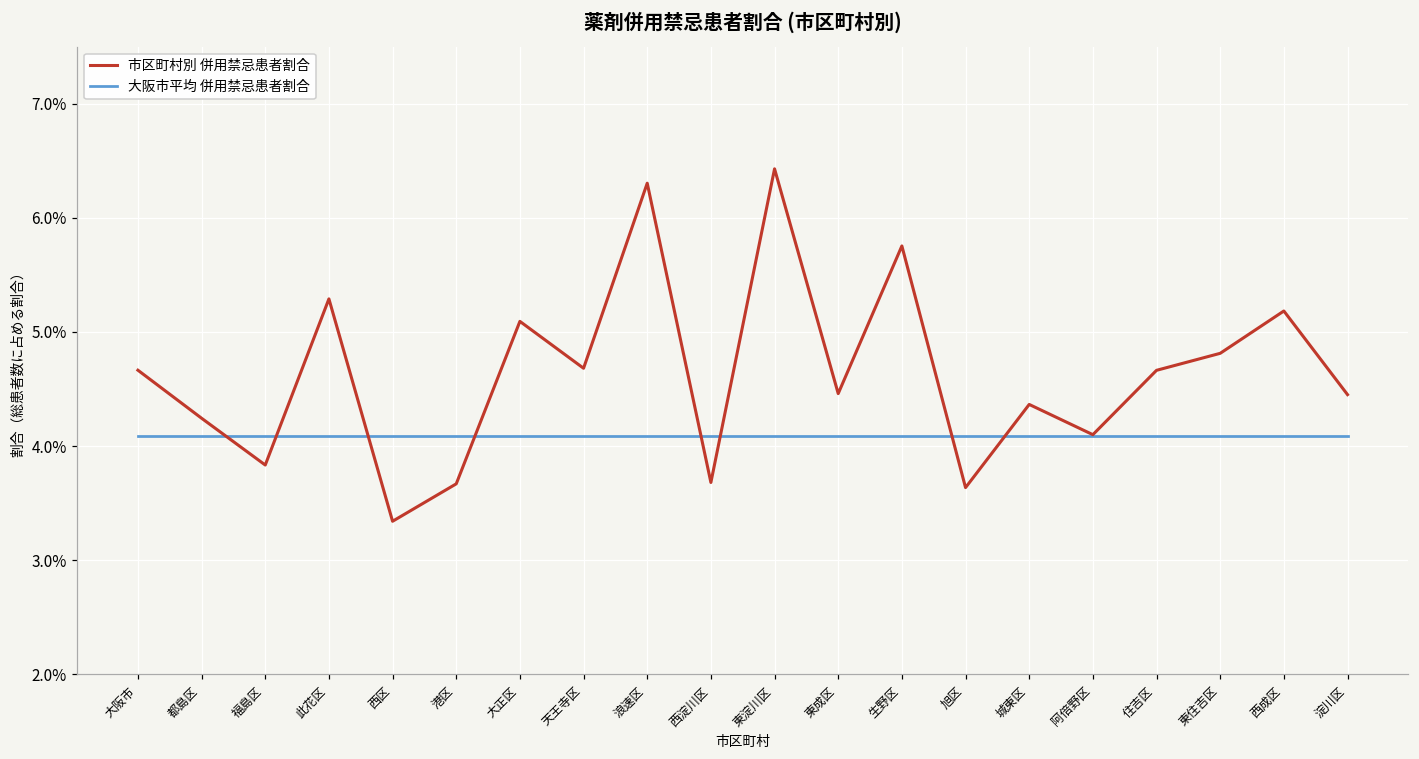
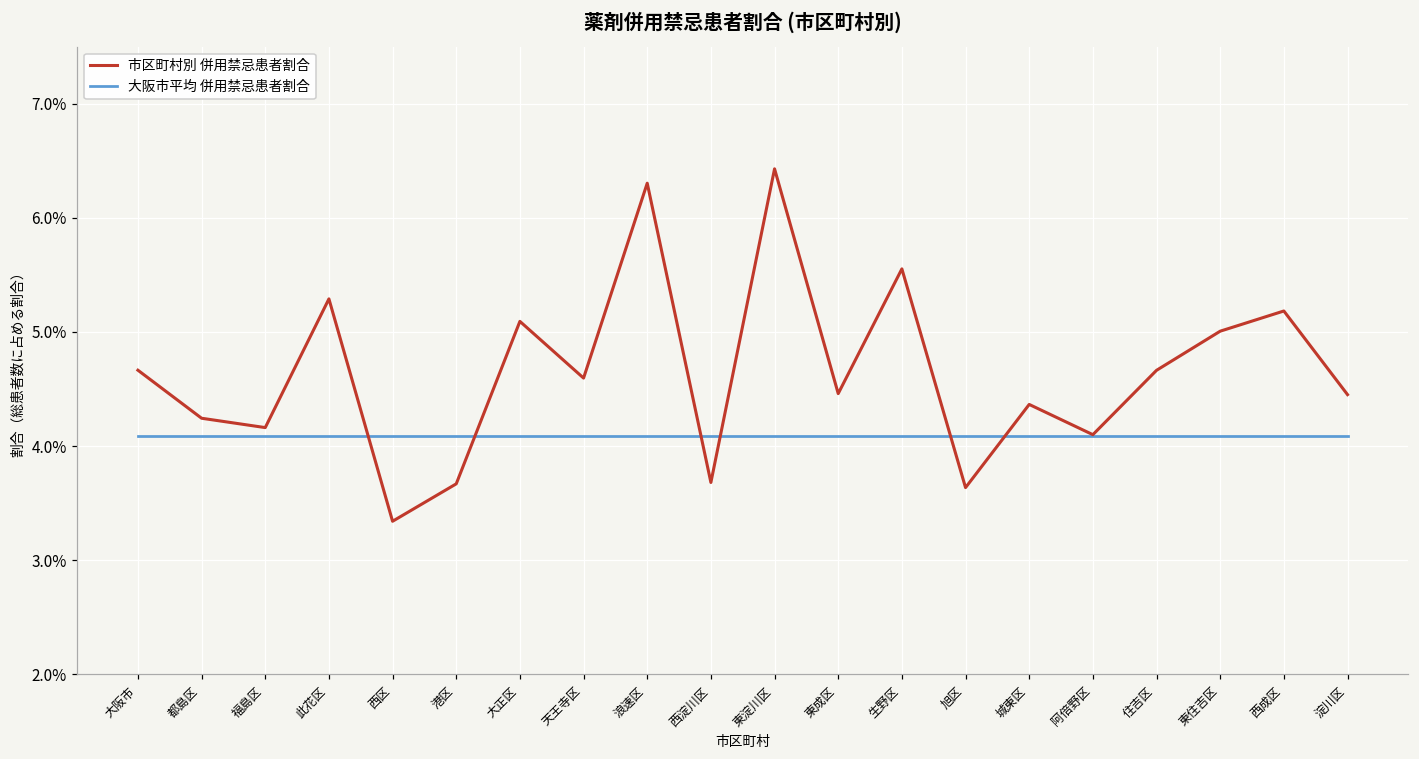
  {
    "市区町村別 併用禁忌患者割合": {
      "大阪市": "4.67%",
      "都島区": "4.24%",
-     "福島区": "3.83%",
+     "福島区": "4.16%",
      "此花区": "5.29%",
      "西区": "3.34%",
      "港区": "3.67%",
      "大正区": "5.09%",
-     "天王寺区": "4.68%",
+     "天王寺区": "4.60%",
      "浪速区": "6.30%",
      "西淀川区": "3.68%",
      "東淀川区": "6.43%",
      "東成区": "4.46%",
-     "生野区": "5.75%",
+     "生野区": "5.55%",
      "旭区": "3.64%",
      "城東区": "4.37%",
      "住吉区": "4.66%",
-     "東住吉区": "4.81%",
+     "東住吉区": "5.01%",
      "西成区": "5.18%",
      "淀川区": "4.45%"
    },
    "大阪市平均 併用禁忌患者割合": {
      "大阪市": "4.09%",
      "都島区": "4.09%",
      "福島区": "4.09%",
      "此花区": "4.09%",
      "西区": "4.09%",
      "港区": "4.09%",
      "大正区": "4.09%",
      "天王寺区": "4.09%",
      "浪速区": "4.09%",
      "西淀川区": "4.09%",
      "東淀川区": "4.09%",
      "東成区": "4.09%",
      "生野区": "4.09%",
      "旭区": "4.09%",
      "城東区": "4.09%",
      "住吉区": "4.09%",
      "東住吉区": "4.09%",
      "西成区": "4.09%",
      "淀川区": "4.09%"
    }
  }
